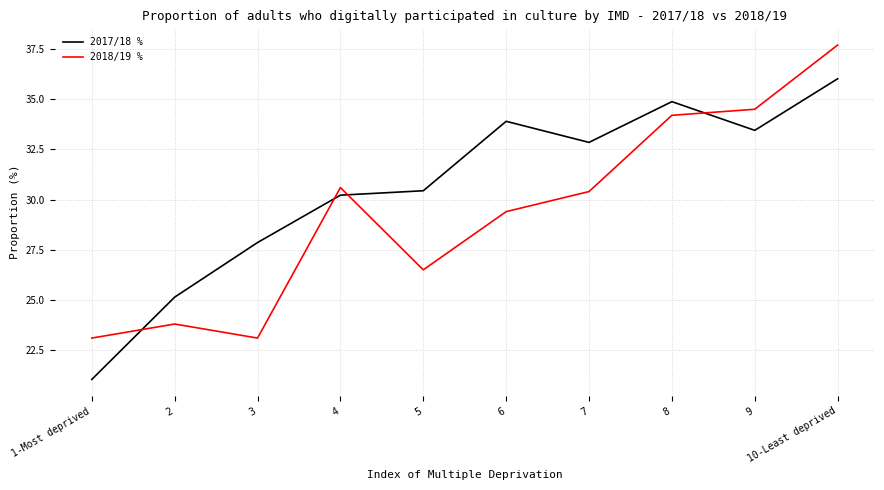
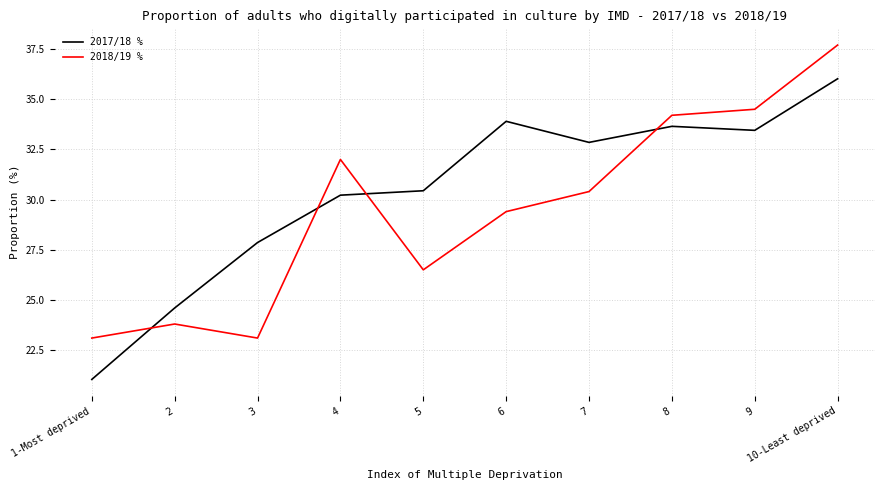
  {
    "2017/18 %": {
      "1-Most deprived": 21.0,
-     "2": 25.1,
+     "2": 24.6,
      "3": 27.9,
      "4": 30.2,
      "5": 30.4,
      "6": 33.9,
      "7": 32.9,
-     "8": 34.9,
+     "8": 33.7,
      "9": 33.5,
      "10-Least deprived": 36.0
    },
    "2018/19 %": {
      "1-Most deprived": 23.1,
      "2": 23.8,
      "3": 23.1,
-     "4": 30.6,
+     "4": 32.0,
      "5": 26.5,
      "6": 29.4,
      "7": 30.4,
      "8": 34.2,
      "9": 34.5,
      "10-Least deprived": 37.7
    }
  }
